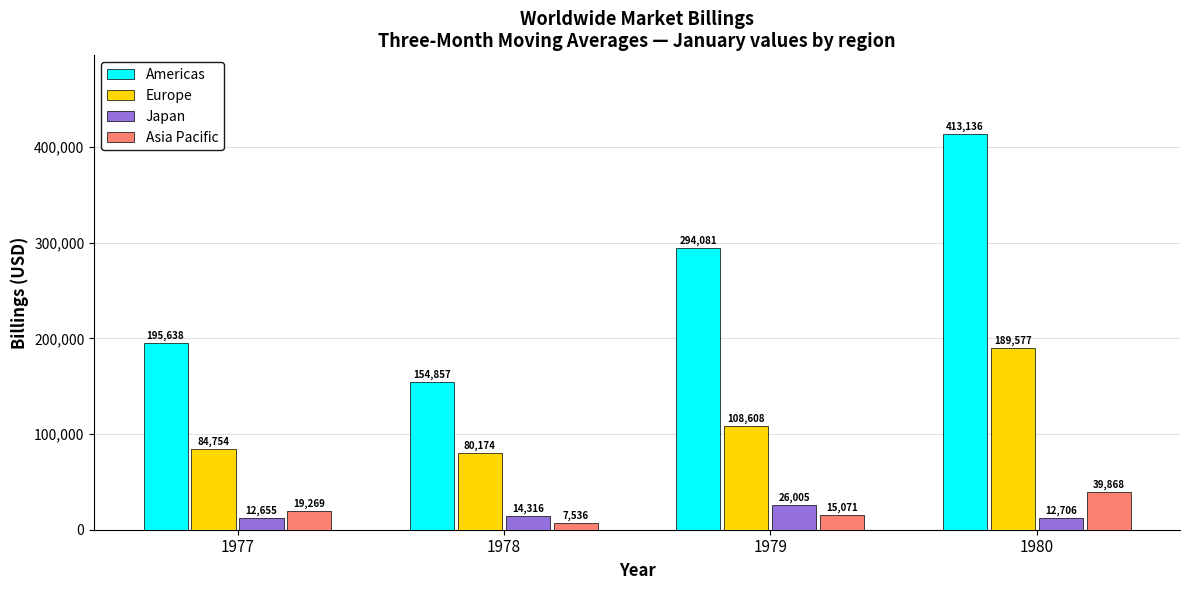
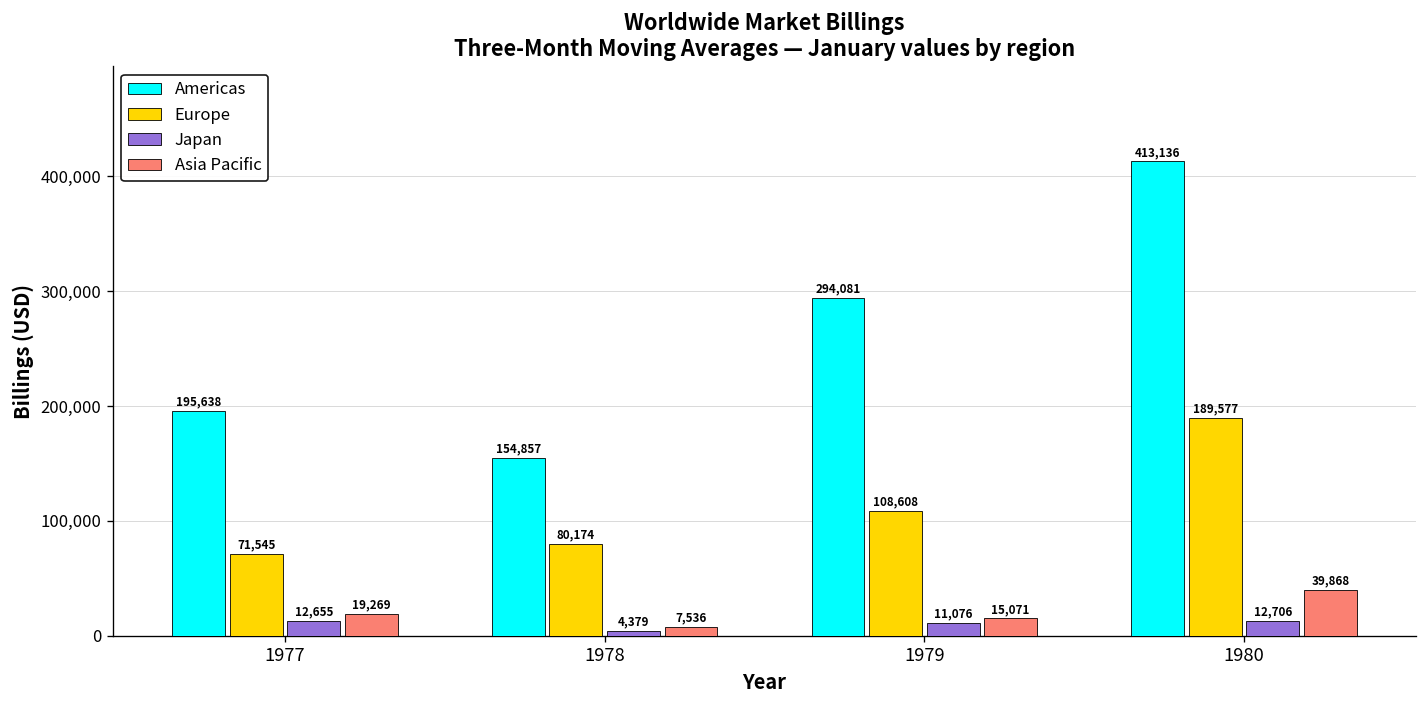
  {
    "Americas": {
      "1977": "195,638",
      "1978": "154,857",
      "1979": "294,081",
      "1980": "413,136"
    },
    "Europe": {
-     "1977": "84,754",
+     "1977": "71,545",
      "1978": "80,174",
      "1979": "108,608",
      "1980": "189,577"
    },
    "Japan": {
      "1977": "12,655",
-     "1978": "14,316",
-     "1979": "26,005",
+     "1978": "4,379",
+     "1979": "11,076",
      "1980": "12,706"
    },
    "Asia Pacific": {
      "1977": "19,269",
      "1978": "7,536",
      "1979": "15,071",
      "1980": "39,868"
    }
  }
